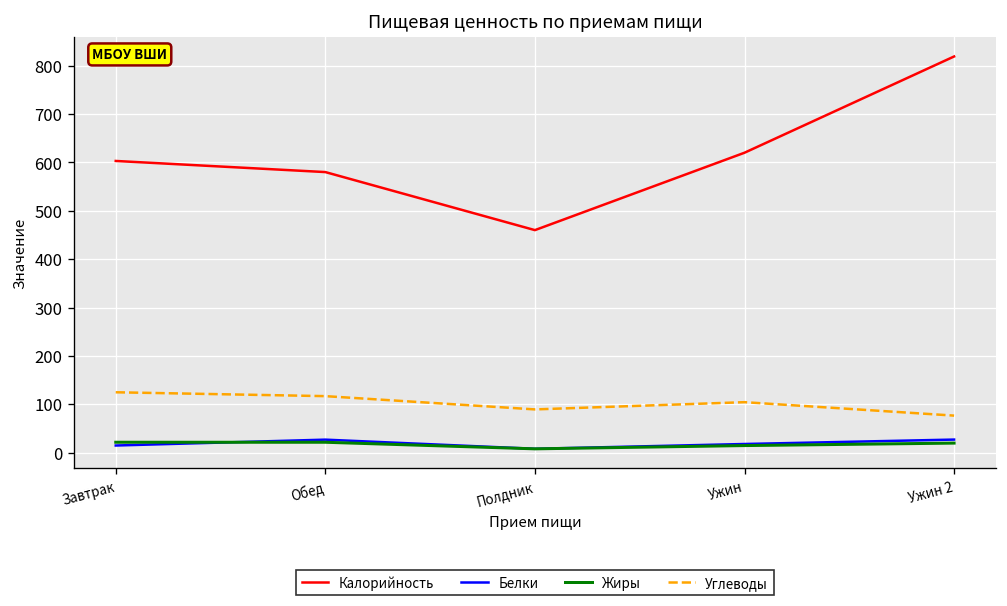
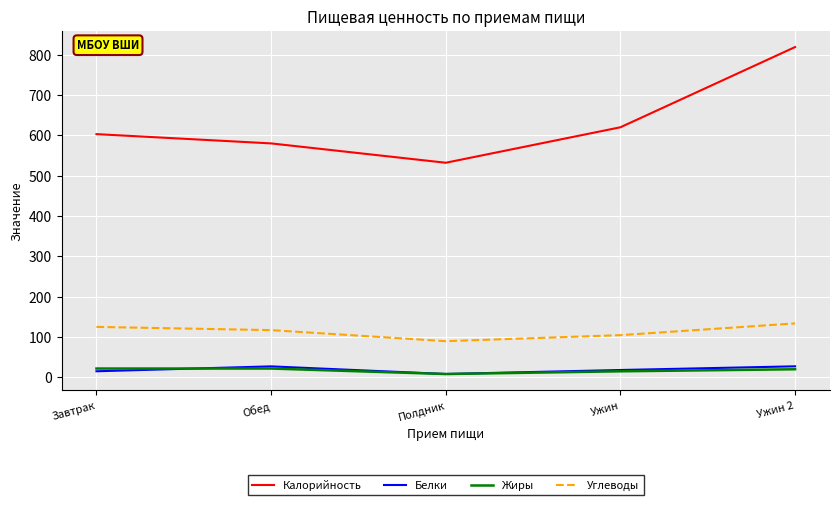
  {
    "Калорийность": {
      "Завтрак": 600,
      "Обед": 580,
-     "Полдник": 460,
+     "Полдник": 530,
      "Ужин": 620,
      "Ужин 2": 820
    },
    "Белки": {
      "Завтрак": 10,
      "Ужин 2": 30
    },
    "Жиры": {
      "Завтрак": 20,
      "Ужин 2": 20
    },
    "Углеводы": {
      "Завтрак": 120,
      "Обед": 120,
      "Полдник": 90,
      "Ужин": 100,
-     "Ужин 2": 80
+     "Ужин 2": 130
    }
  }
